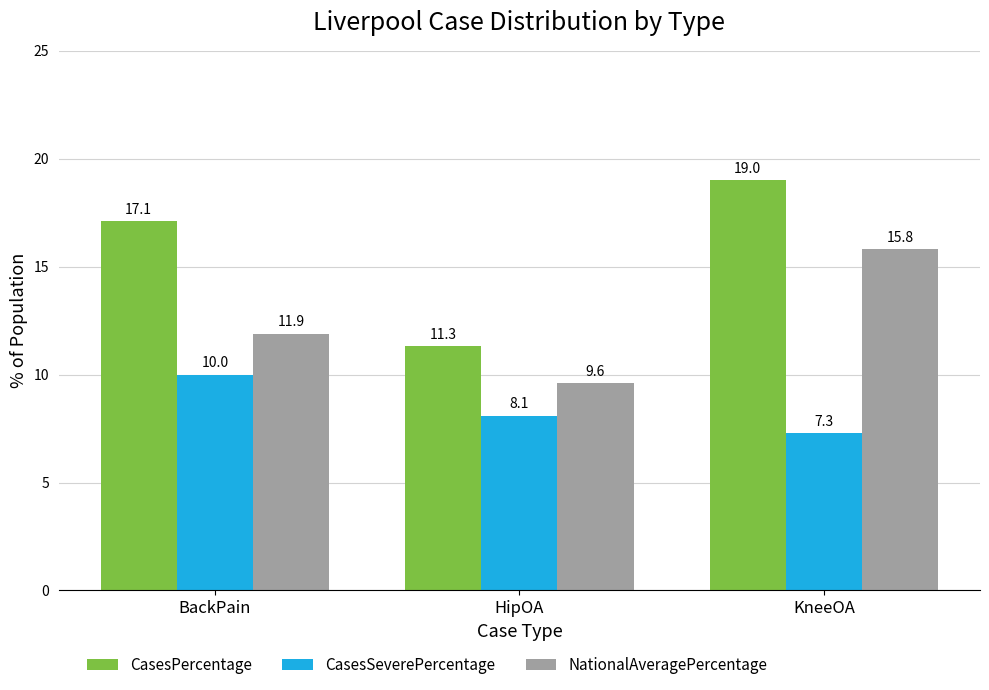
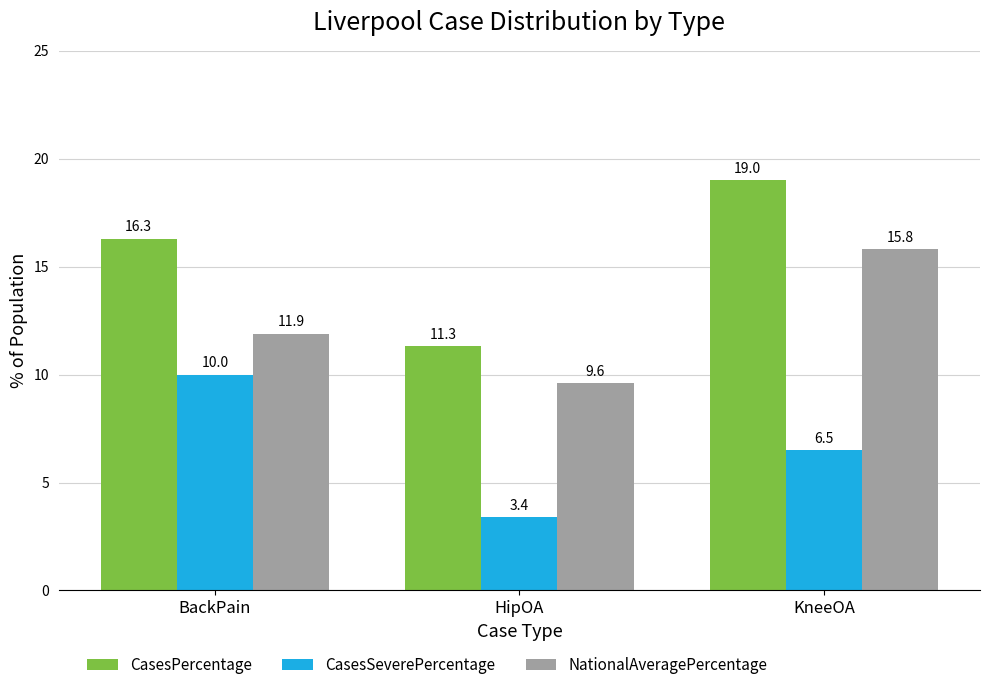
  {
    "CasesPercentage": {
-     "BackPain": 17.1,
+     "BackPain": 16.3,
      "HipOA": 11.3,
      "KneeOA": 19.0
    },
    "CasesSeverePercentage": {
      "BackPain": 10.0,
-     "HipOA": 8.1,
-     "KneeOA": 7.3
+     "HipOA": 3.4,
+     "KneeOA": 6.5
    },
    "NationalAveragePercentage": {
      "BackPain": 11.9,
      "HipOA": 9.6,
      "KneeOA": 15.8
    }
  }
